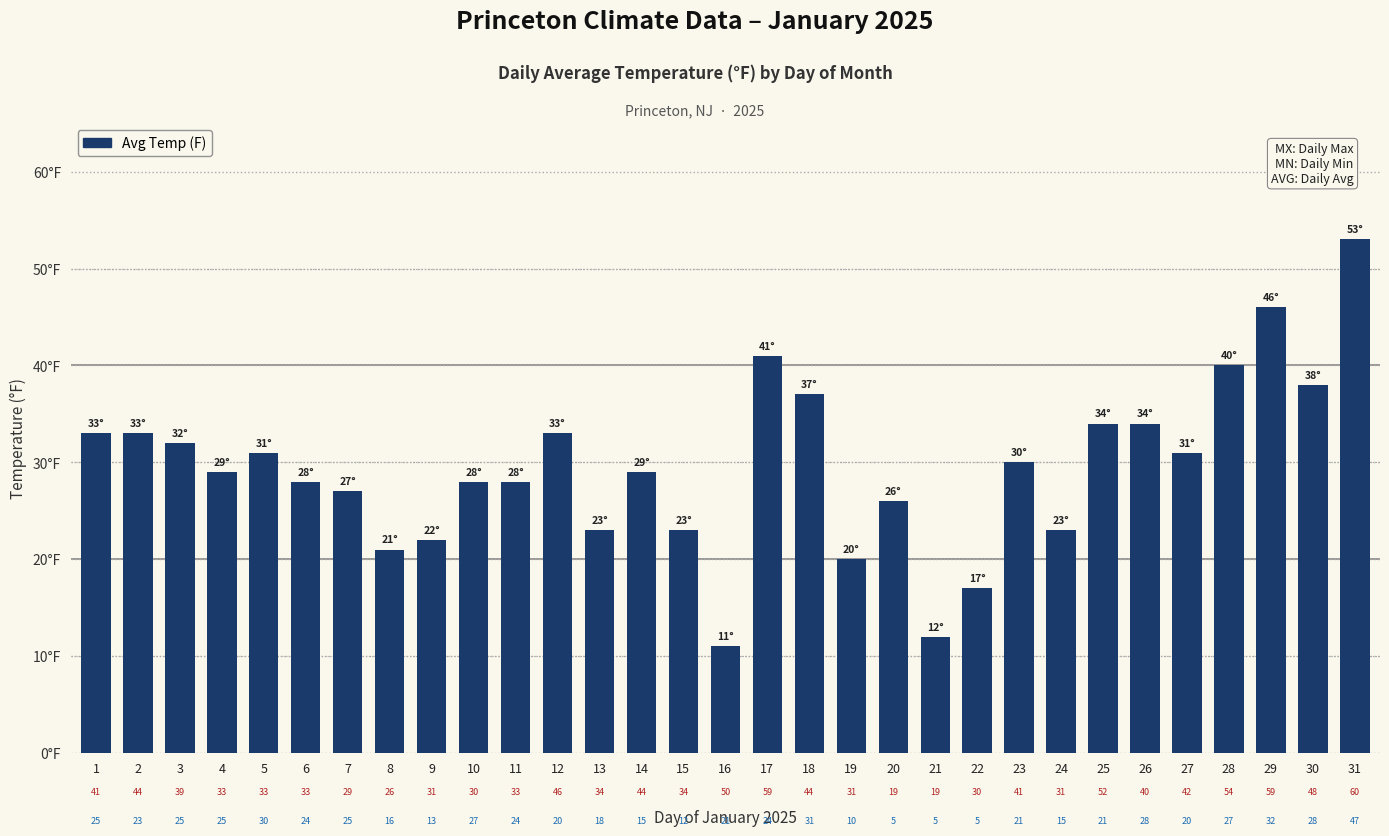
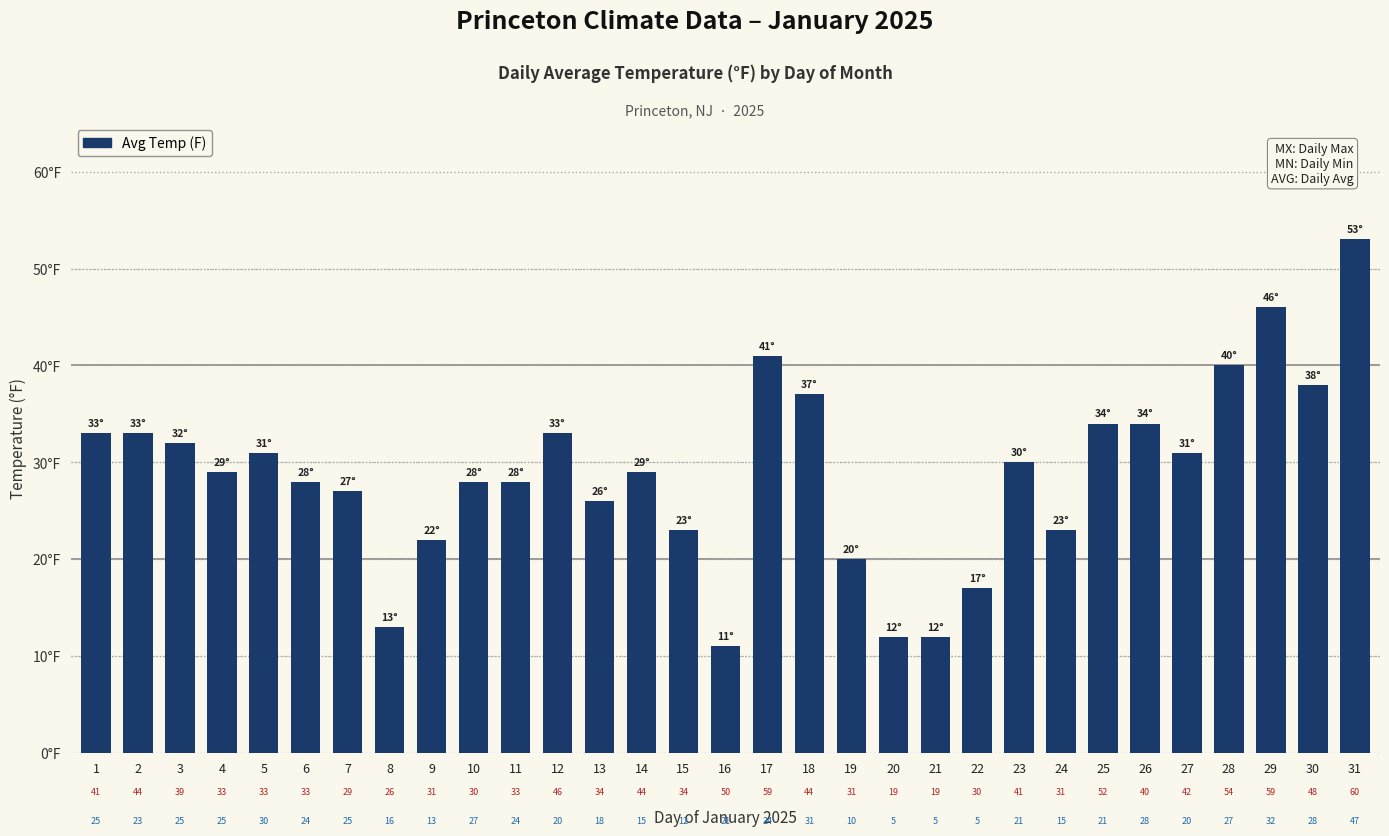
  {
    "1": "33°",
    "2": "33°",
    "3": "32°",
    "4": "29°",
    "5": "31°",
    "6": "28°",
    "7": "27°",
-   "8": "21°",
+   "8": "13°",
    "9": "22°",
    "10": "28°",
    "11": "28°",
    "12": "33°",
-   "13": "23°",
+   "13": "26°",
    "14": "29°",
    "15": "23°",
    "16": "11°",
    "17": "41°",
    "18": "37°",
    "19": "20°",
-   "20": "26°",
+   "20": "12°",
    "21": "12°",
    "22": "17°",
    "23": "30°",
    "24": "23°",
    "25": "34°",
    "26": "34°",
    "27": "31°",
    "28": "40°",
    "29": "46°",
    "30": "38°",
    "31": "53°"
  }
